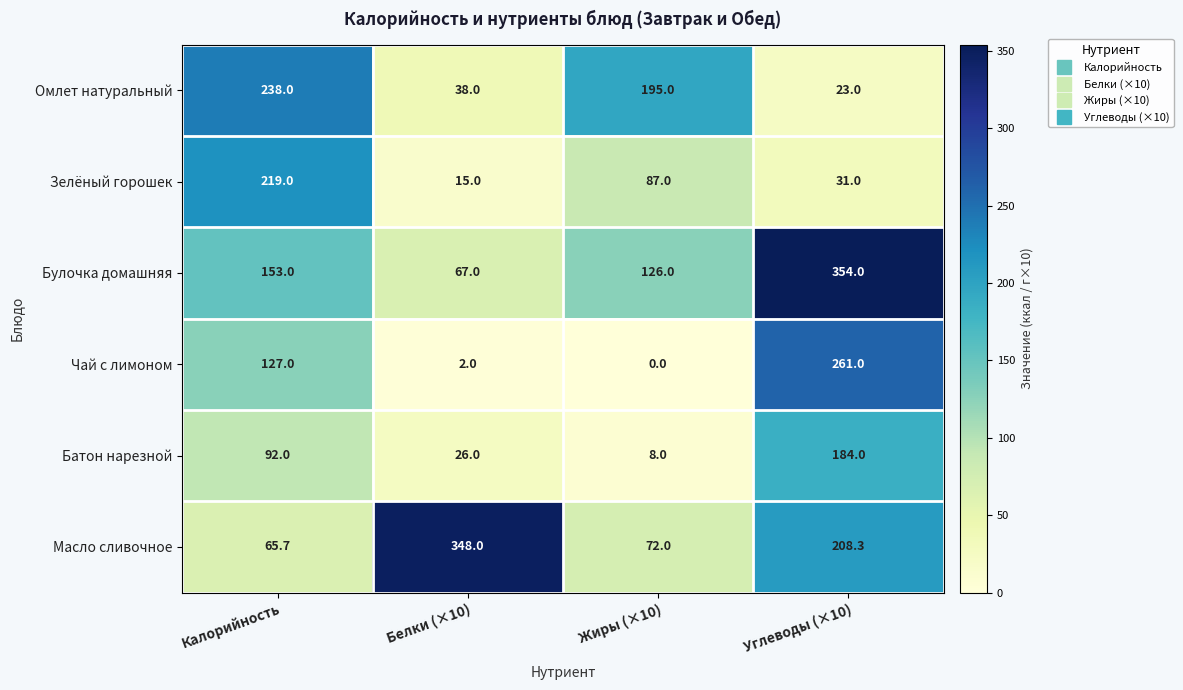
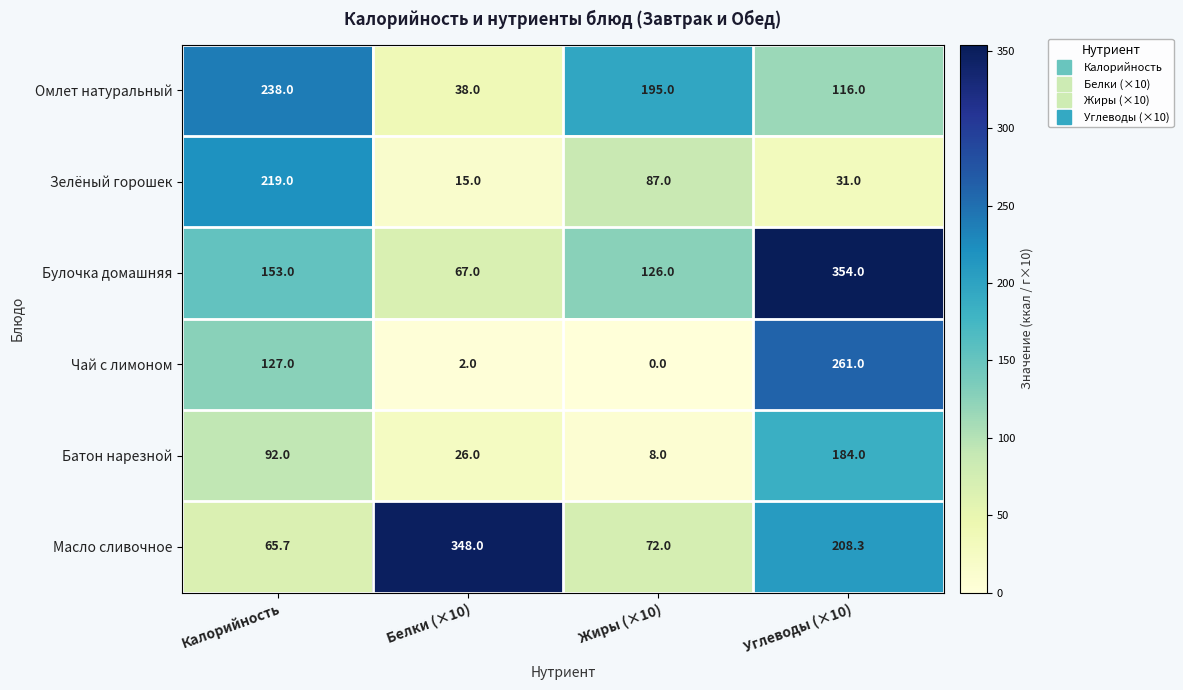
  {
    "Омлет натуральный": {
      "Калорийность": 238.0,
      "Белки (×10)": 38.0,
      "Жиры (×10)": 195.0,
-     "Углеводы (×10)": 23.0
+     "Углеводы (×10)": 116.0
    },
    "Зелёный горошек": {
      "Калорийность": 219.0,
      "Белки (×10)": 15.0,
      "Жиры (×10)": 87.0,
      "Углеводы (×10)": 31.0
    },
    "Булочка домашняя": {
      "Калорийность": 153.0,
      "Белки (×10)": 67.0,
      "Жиры (×10)": 126.0,
      "Углеводы (×10)": 354.0
    },
    "Чай с лимоном": {
      "Калорийность": 127.0,
      "Белки (×10)": 2.0,
      "Жиры (×10)": 0.0,
      "Углеводы (×10)": 261.0
    },
    "Батон нарезной": {
      "Калорийность": 92.0,
      "Белки (×10)": 26.0,
      "Жиры (×10)": 8.0,
      "Углеводы (×10)": 184.0
    },
    "Масло сливочное": {
      "Калорийность": 65.7,
      "Белки (×10)": 348.0,
      "Жиры (×10)": 72.0,
      "Углеводы (×10)": 208.3
    }
  }
